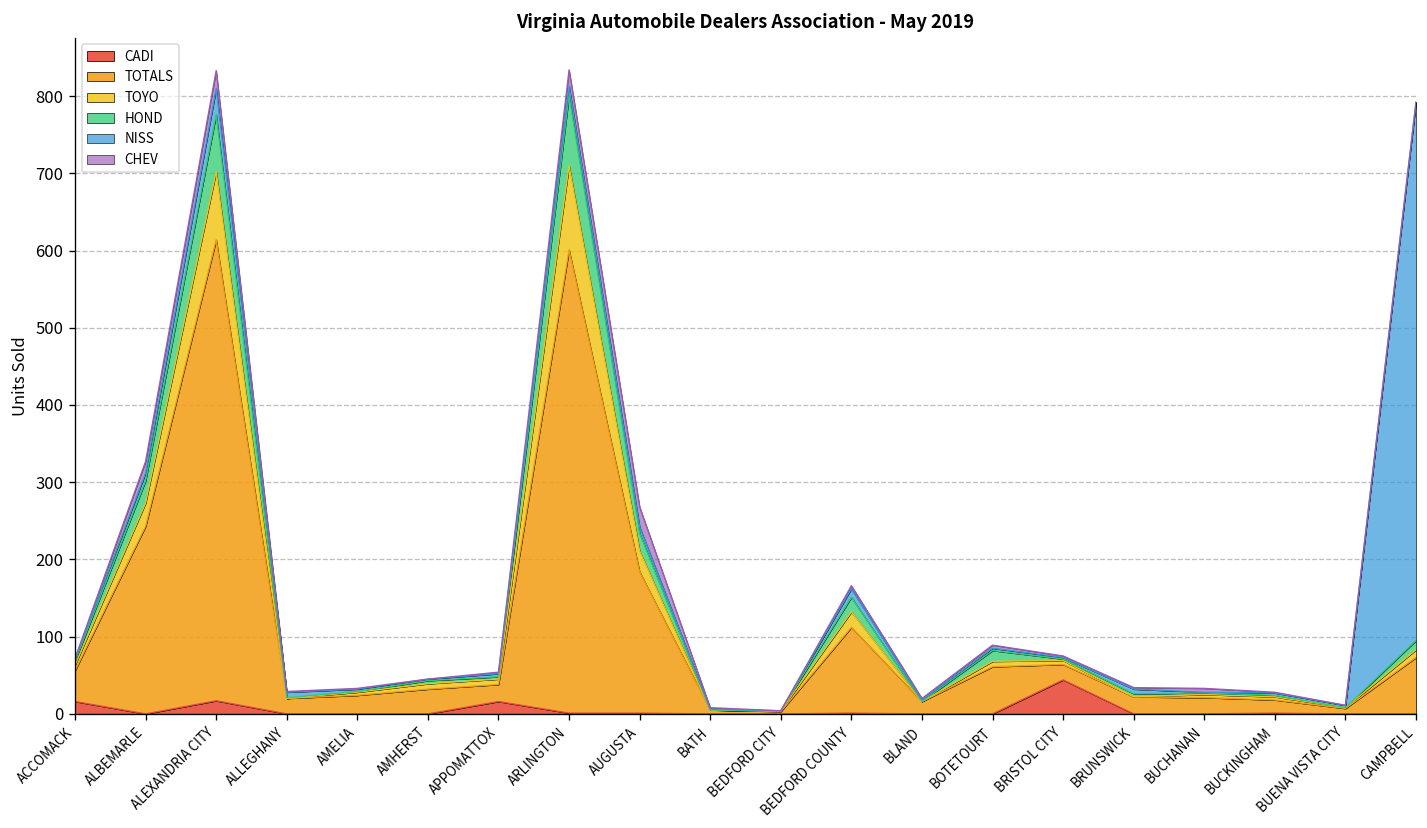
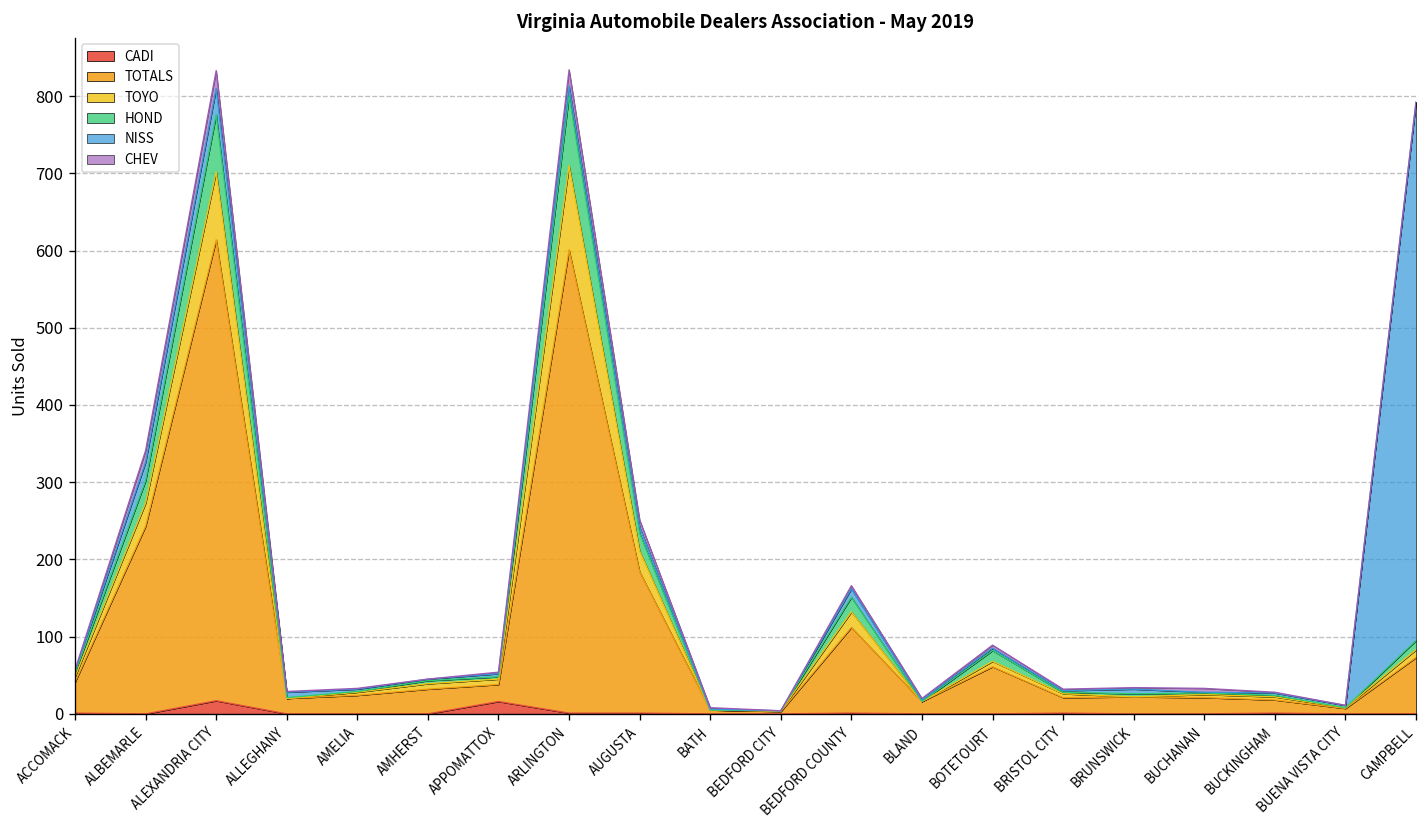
  {
    "CADI": {
-     "ACCOMACK": 20,
+     "ACCOMACK": 0,
      "ALBEMARLE": 0,
      "ALEXANDRIA CITY": 20,
      "ALLEGHANY": 0,
      "AMELIA": 0,
      "AMHERST": 0,
      "APPOMATTOX": 20,
      "ARLINGTON": 0,
      "AUGUSTA": 0,
      "BATH": 0,
      "BEDFORD COUNTY": 0,
      "BLAND": 0,
      "BOTETOURT": 0,
-     "BRISTOL CITY": 40,
+     "BRISTOL CITY": 0,
      "BRUNSWICK": 0,
      "BUCHANAN": 0,
      "BUCKINGHAM": 0,
      "BUENA VISTA CITY": 0,
      "CAMPBELL": 0
    },
    "HOND": {
      "ALBEMARLE": 30,
      "ALEXANDRIA CITY": 70,
      "ARLINGTON": 90,
      "AUGUSTA": 20,
      "BEDFORD COUNTY": 20,
      "CAMPBELL": 10
    },
    "NISS": {
-     "ALBEMARLE": 10,
+     "ALBEMARLE": 20,
      "ALEXANDRIA CITY": 30,
      "ARLINGTON": 10,
      "AUGUSTA": 10
    },
    "CHEV": {
      "ALBEMARLE": 20,
      "ALEXANDRIA CITY": 20,
      "ARLINGTON": 20,
-     "AUGUSTA": 30,
+     "AUGUSTA": 10,
      "BOTETOURT": 0,
      "BUCHANAN": 10
    }
  }
